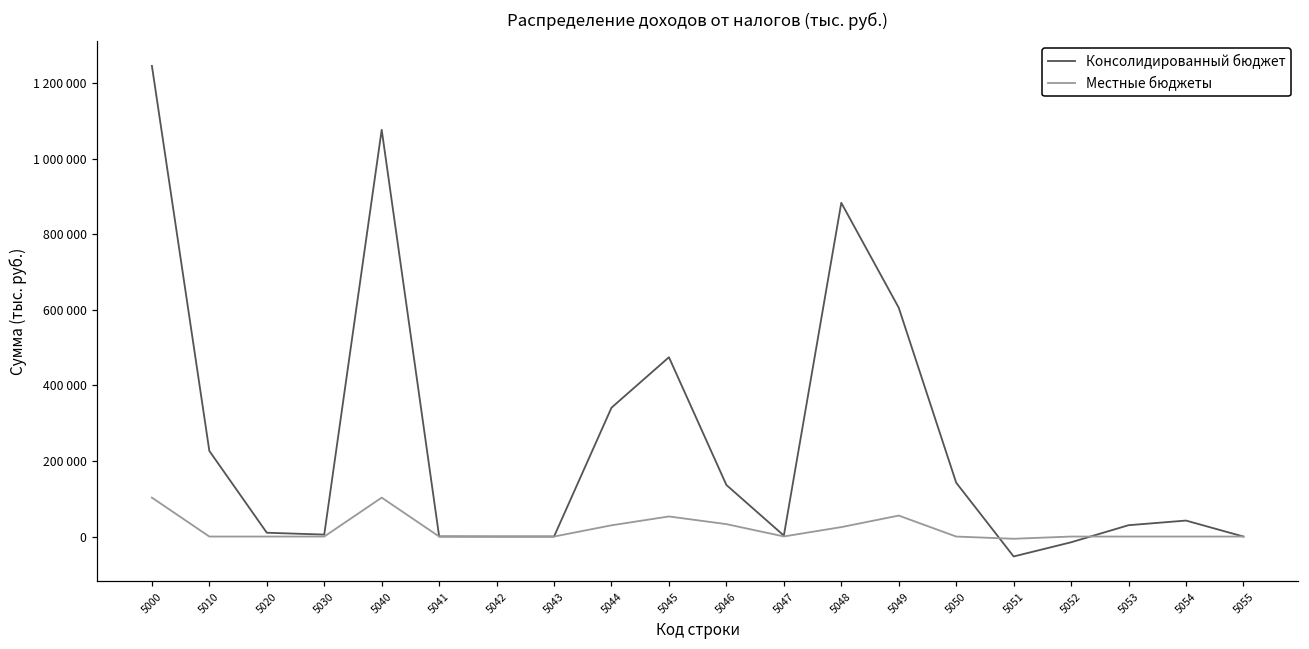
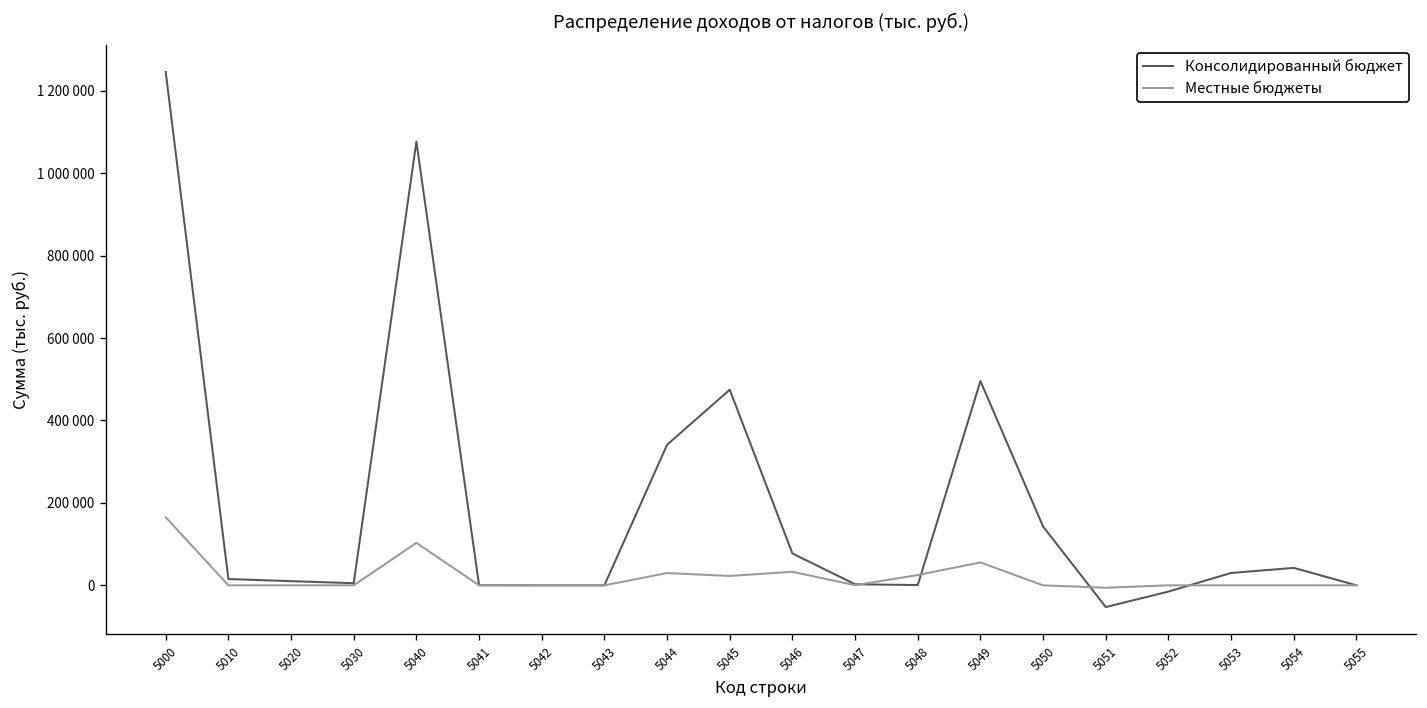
  {
    "Консолидированный бюджет": {
      "5000": 1250000,
-     "5010": 230000,
+     "5010": 20000,
      "5020": 10000,
      "5040": 1080000,
      "5044": 340000,
      "5045": 470000,
-     "5046": 140000,
-     "5048": 880000,
-     "5049": 610000,
+     "5046": 80000,
+     "5048": 0,
+     "5049": 500000,
      "5050": 140000,
      "5051": -50000,
      "5052": -20000,
      "5053": 30000,
      "5054": 40000
    },
    "Местные бюджеты": {
-     "5000": 100000,
+     "5000": 170000,
      "5010": 0,
      "5020": 0,
      "5040": 100000,
      "5044": 30000,
-     "5045": 50000,
+     "5045": 20000,
      "5046": 30000,
      "5048": 20000,
      "5049": 60000,
      "5050": 0,
      "5051": -10000,
      "5052": 0,
      "5053": 0,
      "5054": 0
    }
  }
